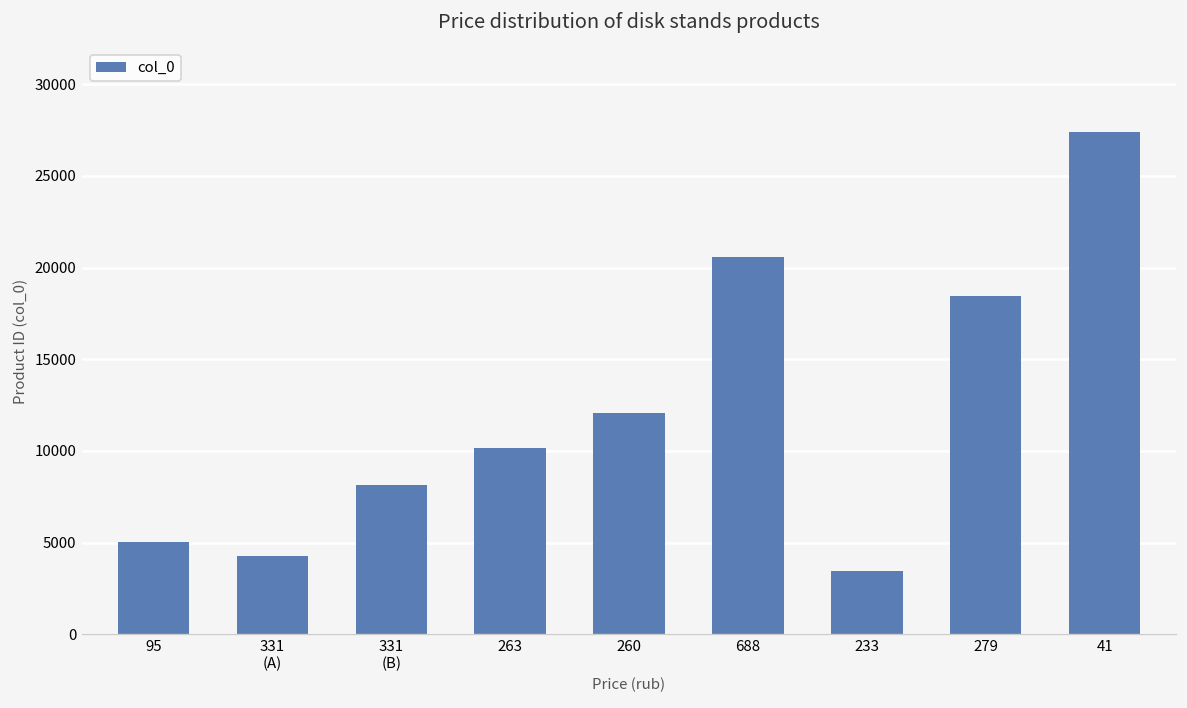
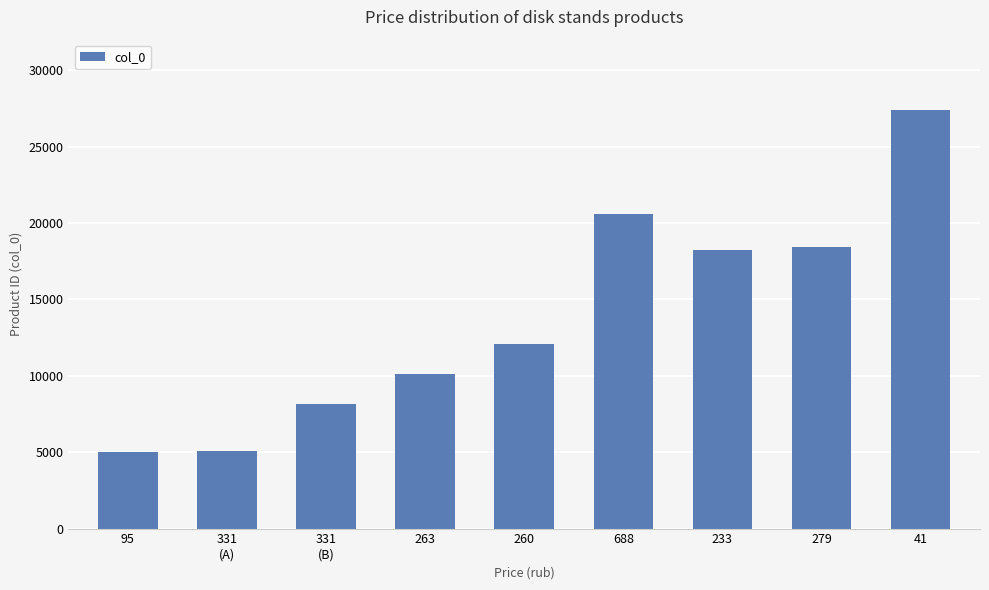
  {
    "95": 5000,
-   "331 (A)": 4200,
+   "331 (A)": 5100,
    "331 (B)": 8100,
    "263": 10100,
    "260": 12100,
    "688": 20600,
-   "233": 3400,
+   "233": 18200,
    "279": 18400,
    "41": 27400
  }
